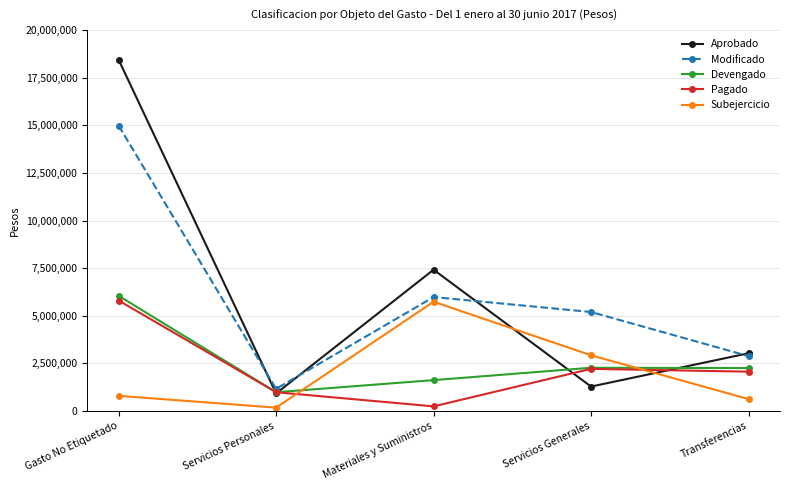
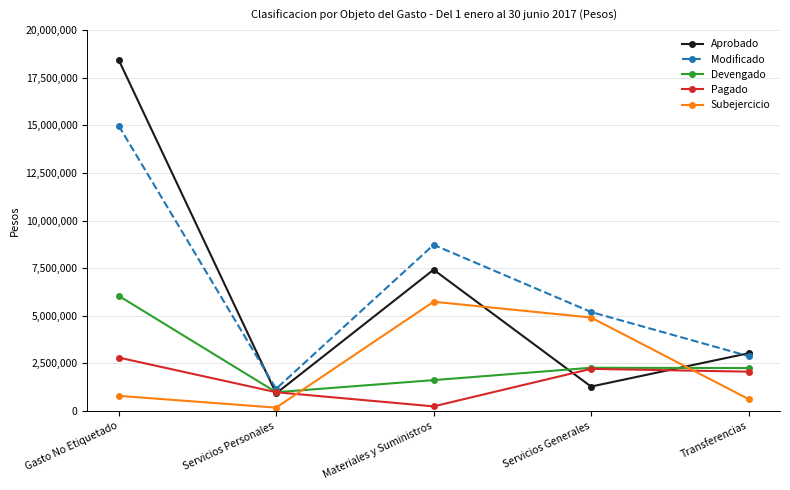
  {
    "Aprobado": {
      "Gasto No Etiquetado": "18,400,000",
      "Materiales y Suministros": "7,400,000",
      "Servicios Generales": "1,300,000",
      "Transferencias": "3,000,000"
    },
    "Modificado": {
      "Gasto No Etiquetado": "15,000,000",
      "Servicios Personales": "1,200,000",
-     "Materiales y Suministros": "6,000,000",
+     "Materiales y Suministros": "8,700,000",
      "Servicios Generales": "5,200,000",
      "Transferencias": "2,900,000"
    },
    "Devengado": {
      "Gasto No Etiquetado": "6,000,000",
      "Materiales y Suministros": "1,600,000",
      "Transferencias": "2,300,000"
    },
    "Pagado": {
-     "Gasto No Etiquetado": "5,800,000",
+     "Gasto No Etiquetado": "2,800,000",
      "Materiales y Suministros": "200,000",
      "Transferencias": "2,100,000"
    },
    "Subejercicio": {
      "Gasto No Etiquetado": "800,000",
      "Servicios Personales": "200,000",
      "Materiales y Suministros": "5,700,000",
-     "Servicios Generales": "2,900,000",
+     "Servicios Generales": "4,900,000",
      "Transferencias": "600,000"
    }
  }
